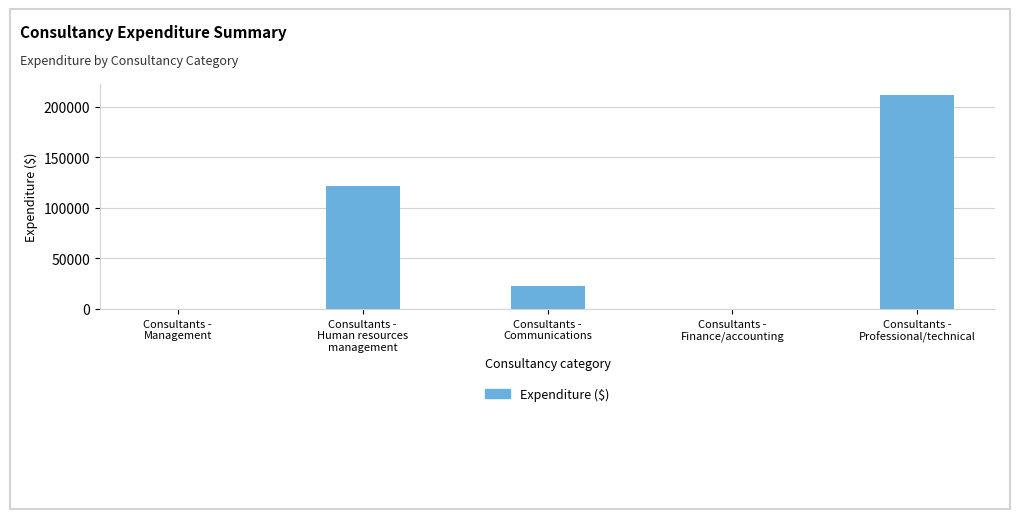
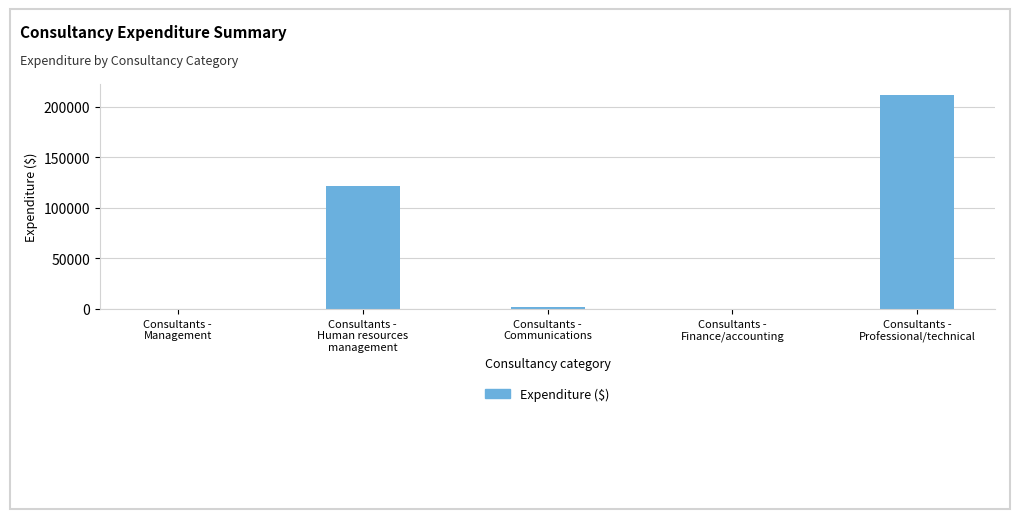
  {
    "Consultants - Management": 0,
    "Consultants - Human resources management": 121000,
-   "Consultants - Communications": 23000,
+   "Consultants - Communications": 2000,
    "Consultants - Finance/accounting": 0,
    "Consultants - Professional/technical": 212000
  }
